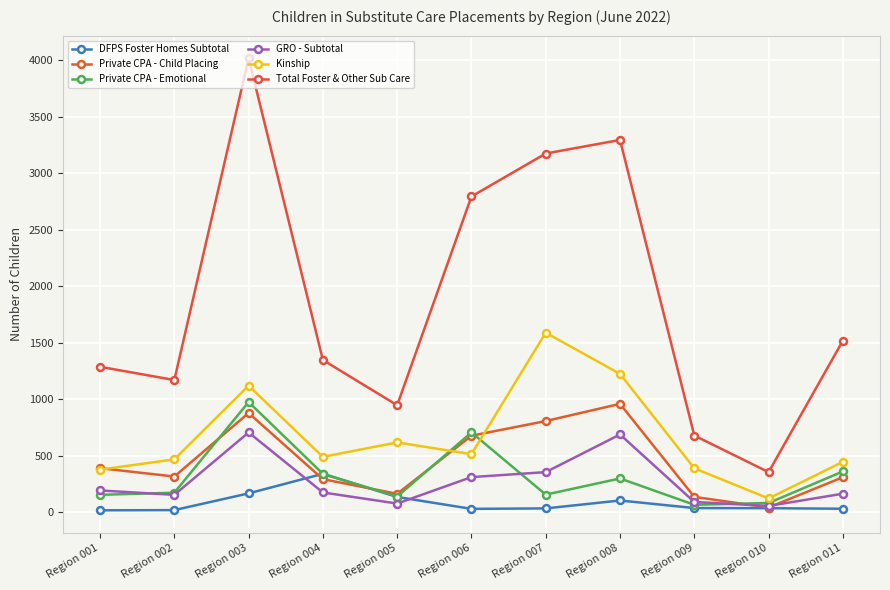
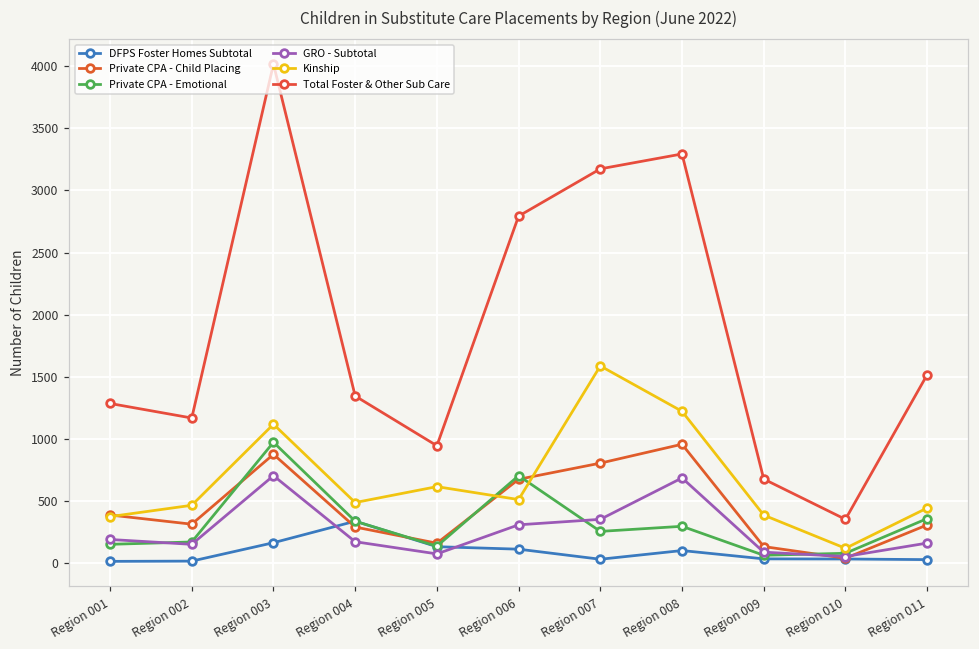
  {
    "DFPS Foster Homes Subtotal": {
      "Region 001": 20,
      "Region 002": 20,
      "Region 003": 170,
-     "Region 006": 30,
+     "Region 006": 110,
      "Region 007": 30,
      "Region 008": 100,
      "Region 009": 40,
      "Region 011": 30
    },
    "Private CPA - Emotional": {
      "Region 001": 150,
      "Region 003": 970,
      "Region 006": 710,
-     "Region 007": 160,
+     "Region 007": 260,
      "Region 008": 300,
      "Region 009": 70,
      "Region 010": 80,
      "Region 011": 360
    },
    "GRO - Subtotal": {
      "Region 001": 190,
      "Region 003": 710,
      "Region 004": 170,
      "Region 005": 80,
      "Region 006": 310,
      "Region 007": 350,
      "Region 008": 690,
      "Region 009": 90,
      "Region 011": 160
    },
    "Kinship": {
      "Region 002": 470,
      "Region 003": 1120,
      "Region 004": 490,
      "Region 005": 620,
      "Region 006": 510,
      "Region 007": 1590,
      "Region 008": 1220,
      "Region 009": 390,
      "Region 010": 120,
      "Region 011": 450
    }
  }
